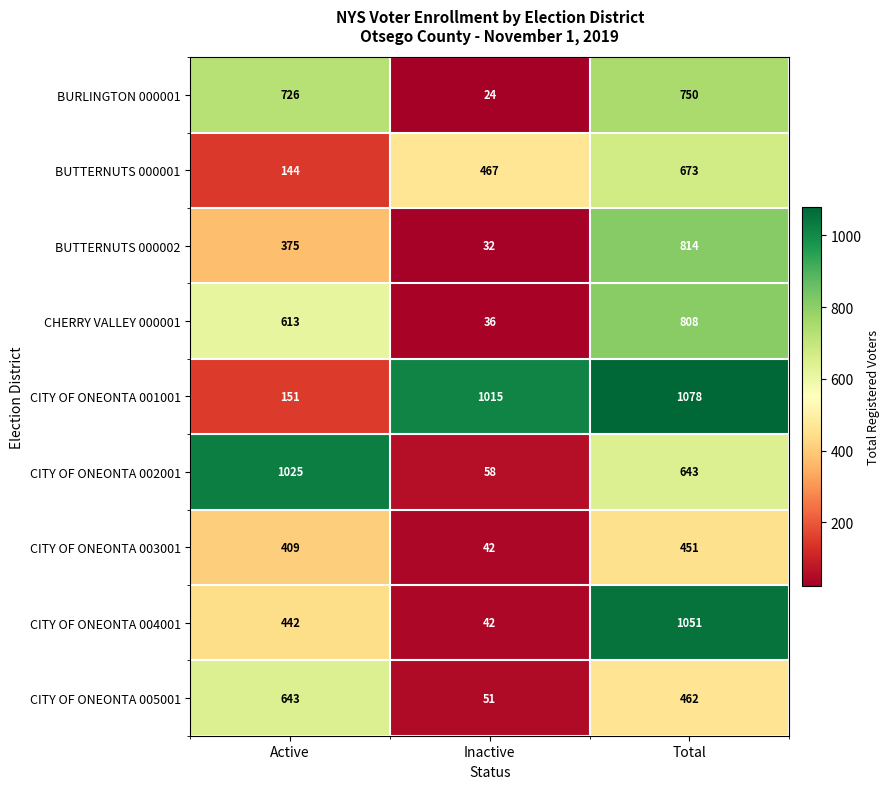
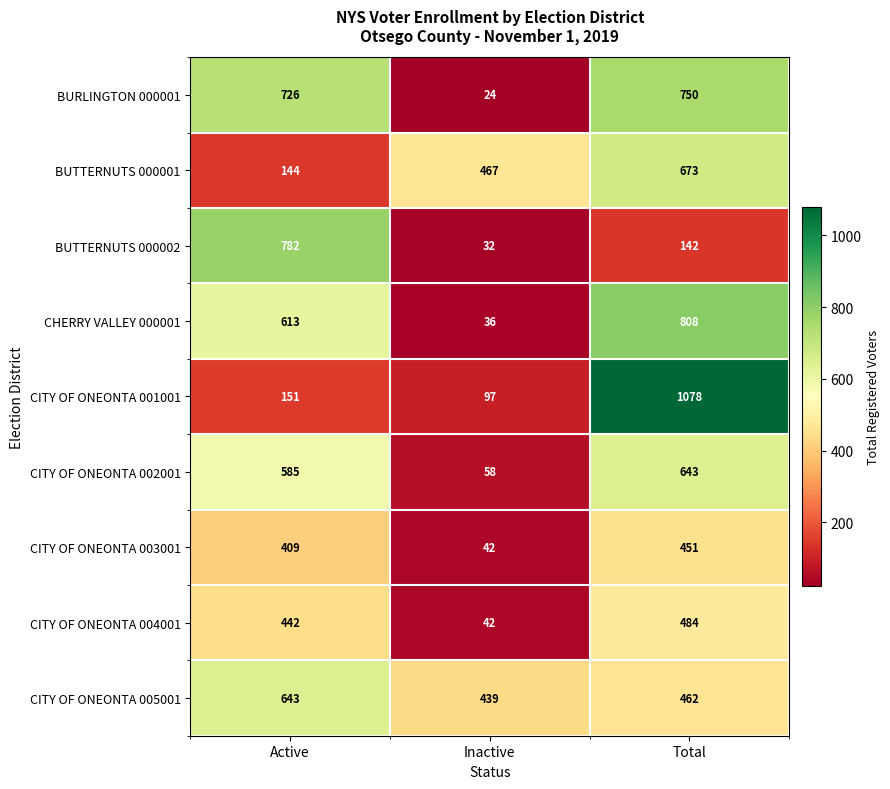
  {
    "BURLINGTON 000001": {
      "Active": 726,
      "Inactive": 24,
      "Total": 750
    },
    "BUTTERNUTS 000001": {
      "Active": 144,
      "Inactive": 467,
      "Total": 673
    },
    "BUTTERNUTS 000002": {
-     "Active": 375,
+     "Active": 782,
      "Inactive": 32,
-     "Total": 814
+     "Total": 142
    },
    "CHERRY VALLEY 000001": {
      "Active": 613,
      "Inactive": 36,
      "Total": 808
    },
    "CITY OF ONEONTA 001001": {
      "Active": 151,
-     "Inactive": 1015,
+     "Inactive": 97,
      "Total": 1078
    },
    "CITY OF ONEONTA 002001": {
-     "Active": 1025,
+     "Active": 585,
      "Inactive": 58,
      "Total": 643
    },
    "CITY OF ONEONTA 003001": {
      "Active": 409,
      "Inactive": 42,
      "Total": 451
    },
    "CITY OF ONEONTA 004001": {
      "Active": 442,
      "Inactive": 42,
-     "Total": 1051
+     "Total": 484
    },
    "CITY OF ONEONTA 005001": {
      "Active": 643,
-     "Inactive": 51,
+     "Inactive": 439,
      "Total": 462
    }
  }
